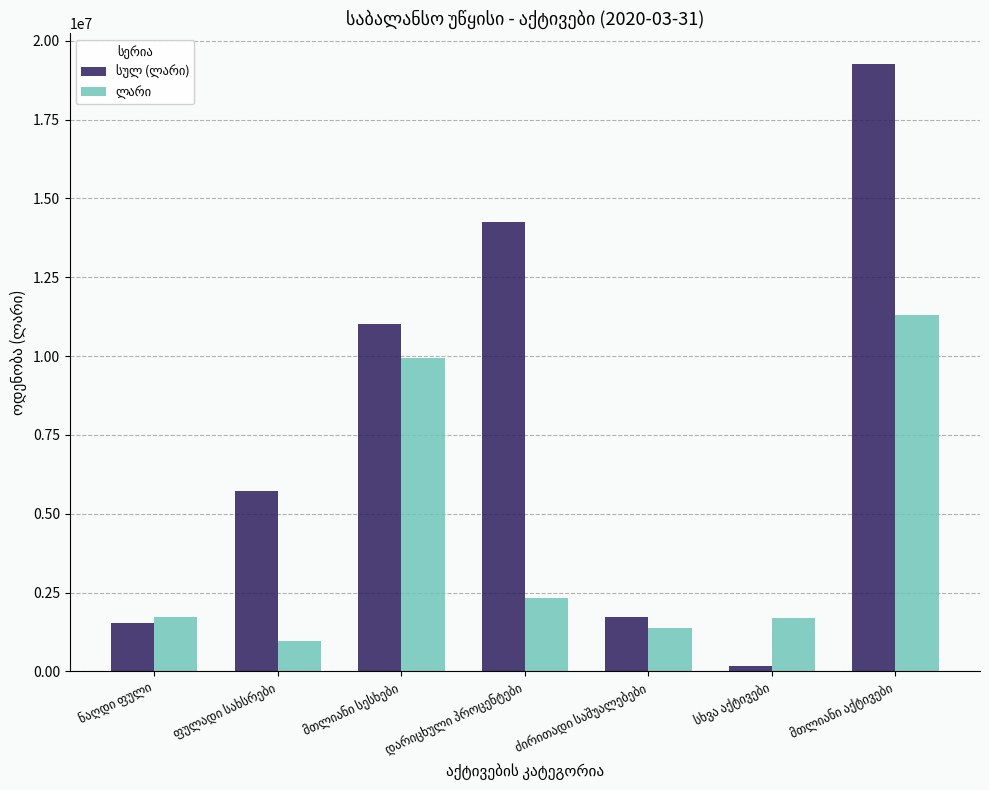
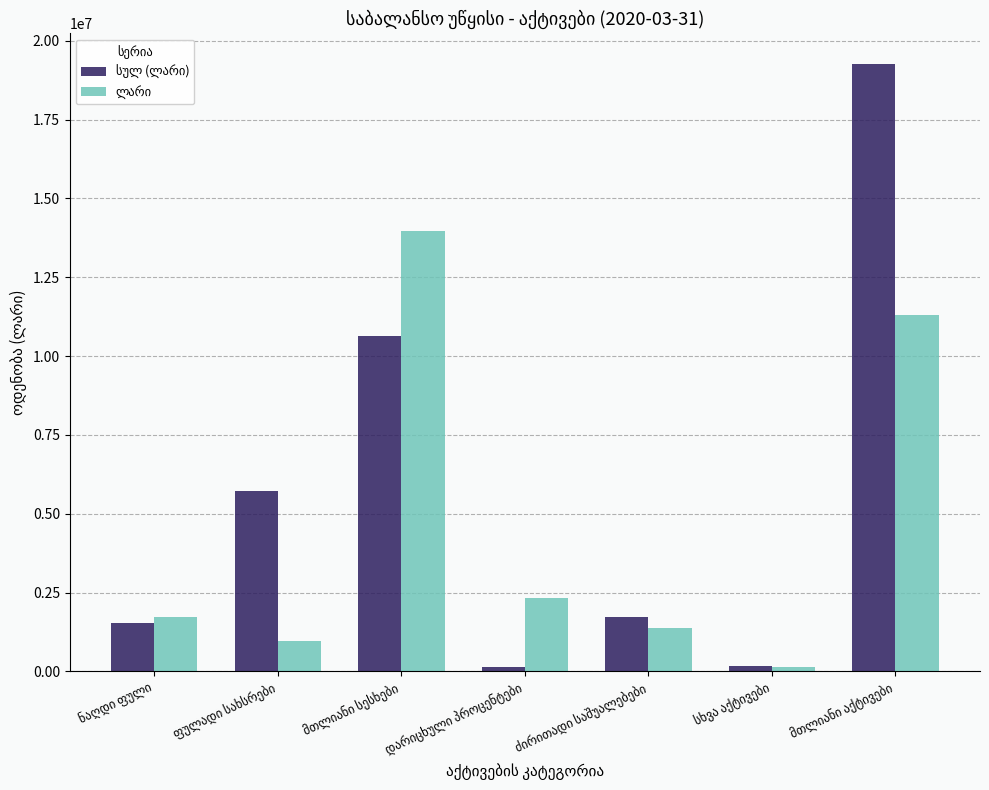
  {
    "სულ (ლარი)": {
      "ნაღდი ფული": 1600000,
      "ფულადი სახსრები": 5700000,
-     "მთლიანი სესხები": 11000000,
-     "დარიცხული პროცენტები": 14300000,
+     "მთლიანი სესხები": 10600000,
+     "დარიცხული პროცენტები": 100000,
      "ძირითადი საშუალებები": 1700000,
      "სხვა აქტივები": 200000,
      "მთლიანი აქტივები": 19300000
    },
    "ლარი": {
      "ნაღდი ფული": 1700000,
      "ფულადი სახსრები": 1000000,
-     "მთლიანი სესხები": 9900000,
+     "მთლიანი სესხები": 14000000,
      "დარიცხული პროცენტები": 2300000,
      "ძირითადი საშუალებები": 1400000,
-     "სხვა აქტივები": 1700000,
+     "სხვა აქტივები": 200000,
      "მთლიანი აქტივები": 11300000
    }
  }
